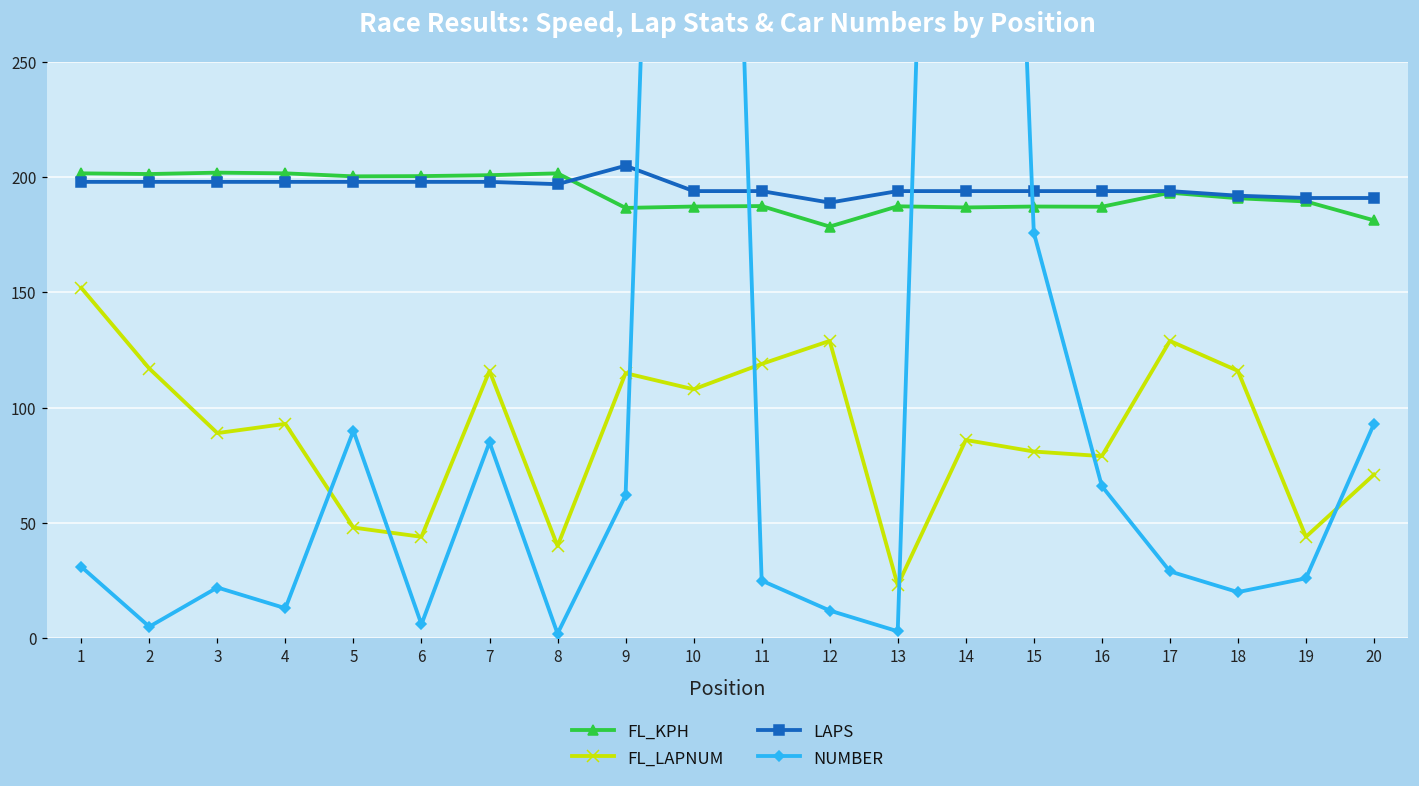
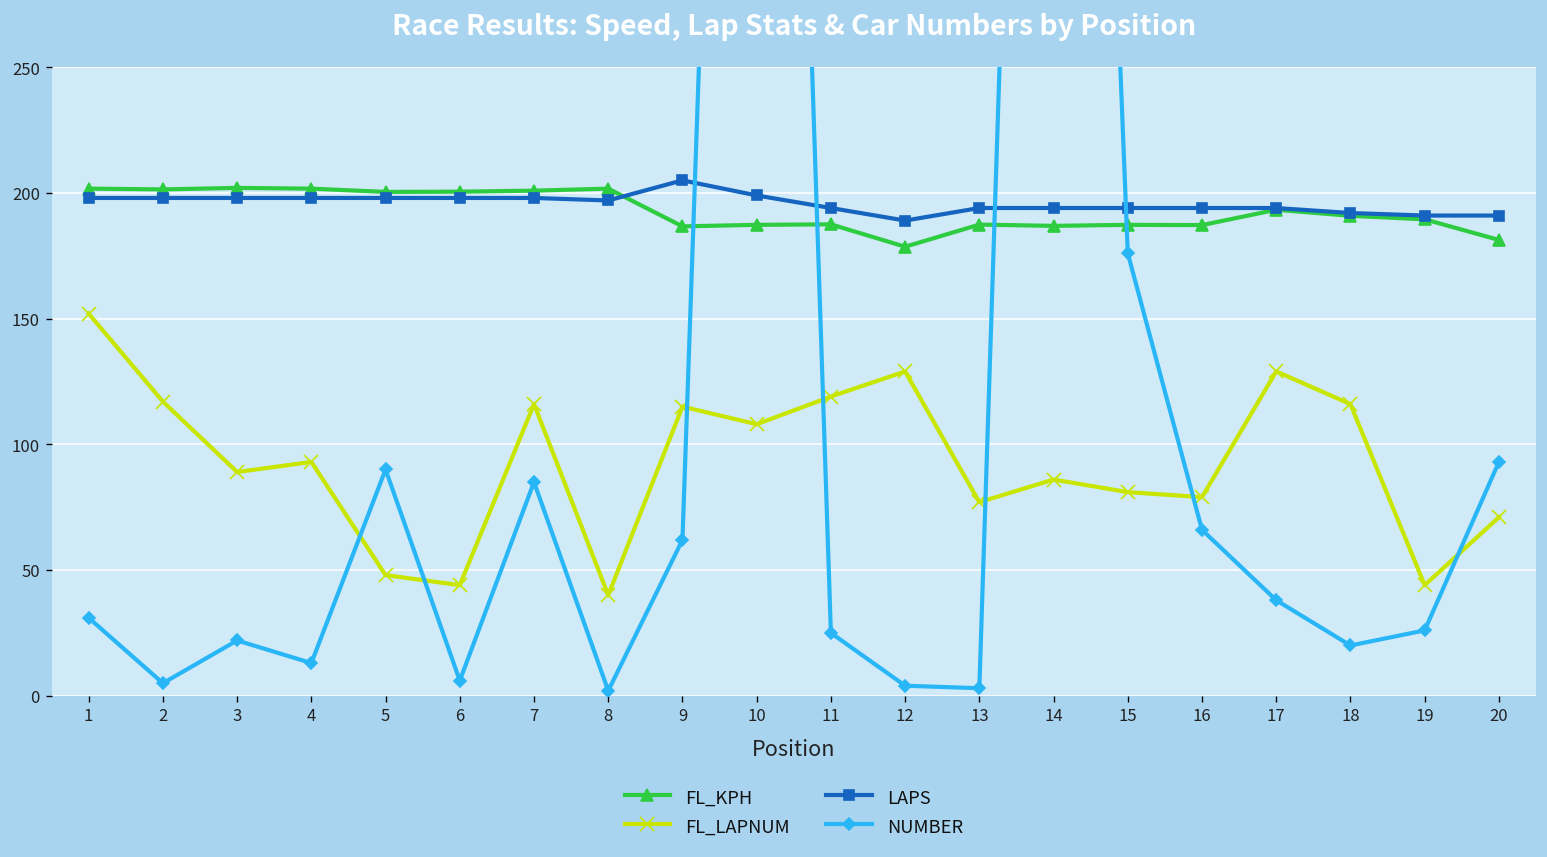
  {
    "FL_KPH": {
      "1": 202,
      "2": 201,
      "3": 202,
      "4": 202,
      "5": 200,
      "6": 201,
      "7": 201,
      "8": 202,
      "9": 187,
      "10": 187,
      "11": 188,
      "12": 179,
      "13": 187,
      "14": 187,
      "15": 187,
      "16": 187,
      "19": 190,
      "20": 181
    },
    "FL_LAPNUM": {
      "1": 152,
      "2": 117,
      "3": 89,
      "4": 93,
      "5": 48,
      "6": 44,
      "7": 116,
      "8": 40,
      "9": 115,
      "10": 108,
      "11": 119,
      "12": 129,
-     "13": 23,
+     "13": 77,
      "14": 86,
      "15": 81,
      "16": 79,
      "17": 129,
      "18": 116,
      "19": 44,
      "20": 71
    },
    "LAPS": {
      "1": 198,
      "2": 198,
      "3": 198,
      "4": 198,
      "5": 198,
      "6": 198,
      "7": 198,
      "8": 197,
      "9": 205,
-     "10": 194,
+     "10": 199,
      "11": 194,
      "12": 189,
      "13": 194,
      "14": 194,
      "15": 194,
      "16": 194,
      "19": 191,
      "20": 191
    },
    "NUMBER": {
      "1": 31,
      "2": 5,
      "3": 22,
      "4": 13,
      "5": 90,
      "6": 6,
      "7": 85,
      "8": 2,
      "9": 62,
      "11": 25,
-     "12": 12,
+     "12": 4,
      "13": 3,
      "15": 176,
      "16": 66,
-     "17": 29,
+     "17": 38,
      "18": 20,
      "19": 26,
      "20": 93
    }
  }
